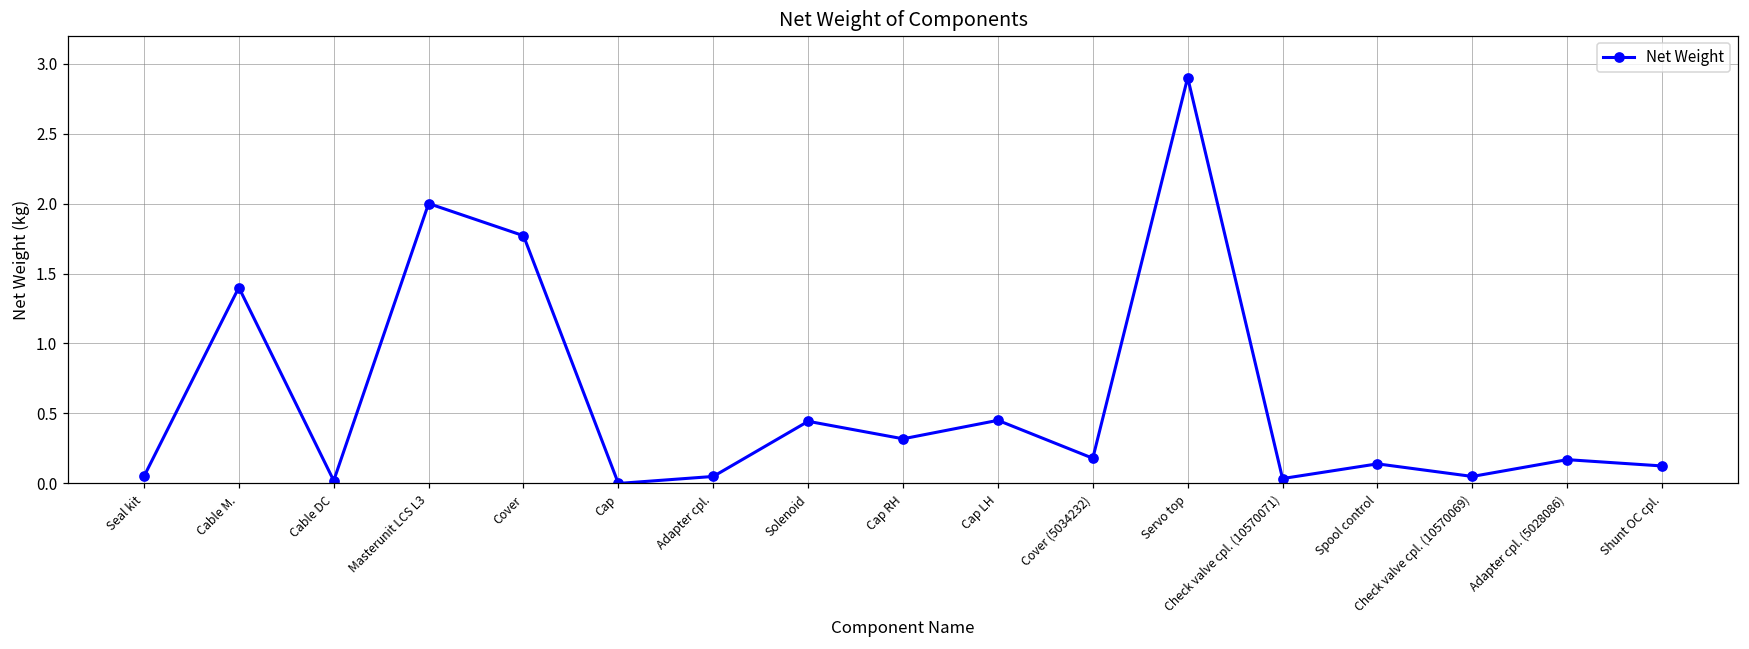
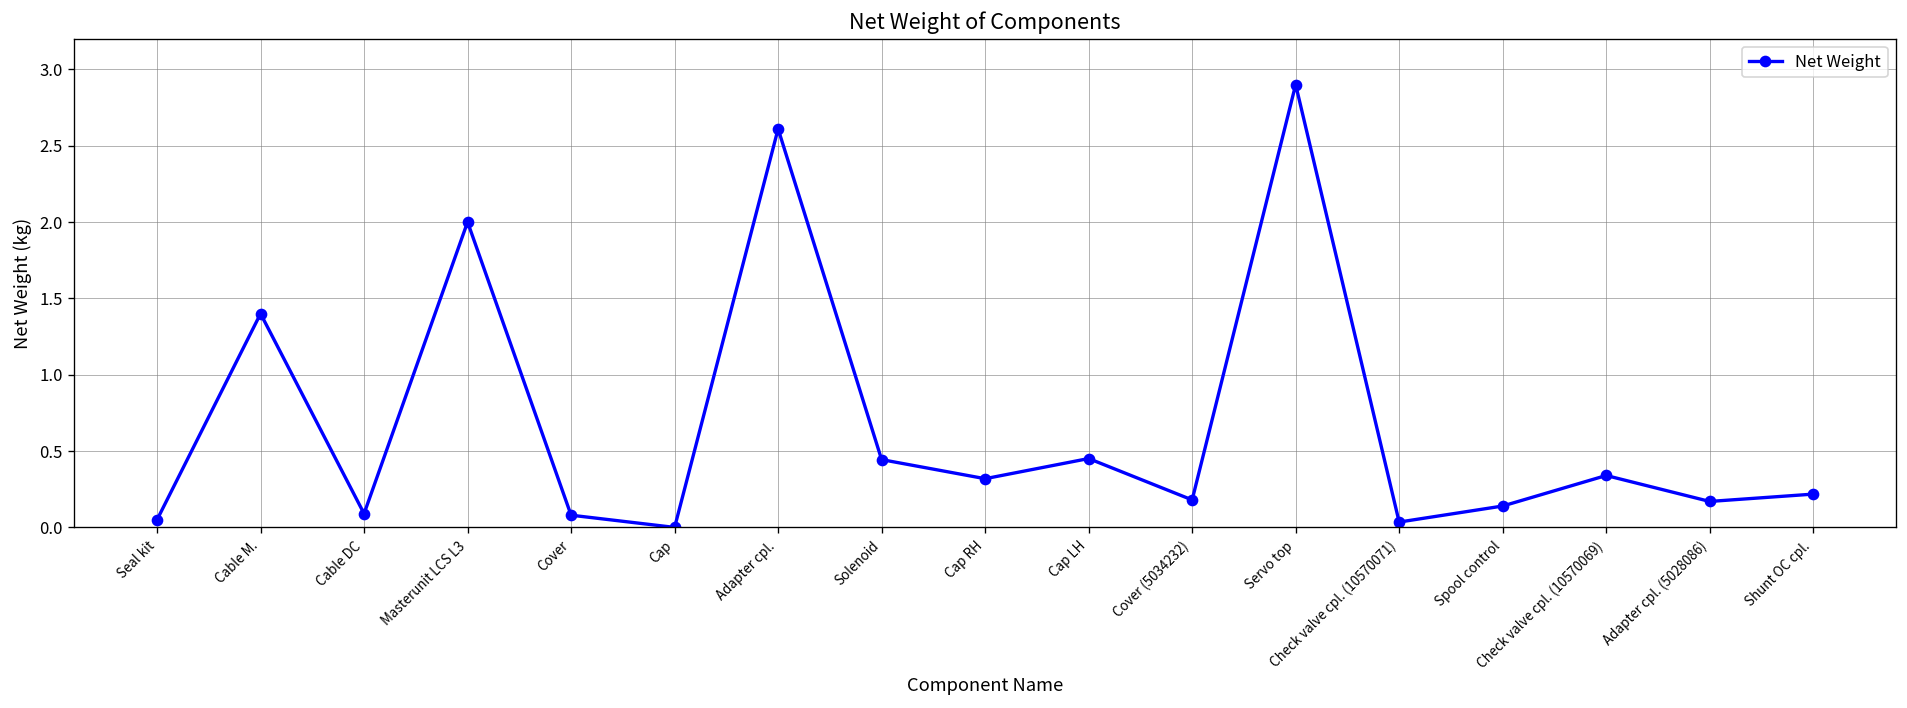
  {
    "Seal kit": 0.05,
    "Cable M.": 1.40,
-   "Cable DC": 0.02,
+   "Cable DC": 0.09,
    "Masterunit LCS L3": 2.00,
-   "Cover": 1.77,
+   "Cover": 0.08,
    "Cap": 0.00,
-   "Adapter cpl.": 0.05,
+   "Adapter cpl.": 2.61,
    "Solenoid": 0.44,
    "Cap RH": 0.32,
    "Cap LH": 0.45,
    "Cover (5034232)": 0.18,
    "Servo top": 2.90,
    "Check valve cpl. (10570071)": 0.04,
    "Spool control": 0.14,
-   "Check valve cpl. (10570069)": 0.05,
+   "Check valve cpl. (10570069)": 0.34,
    "Adapter cpl. (5028086)": 0.17,
-   "Shunt OC cpl.": 0.13
+   "Shunt OC cpl.": 0.22
  }
